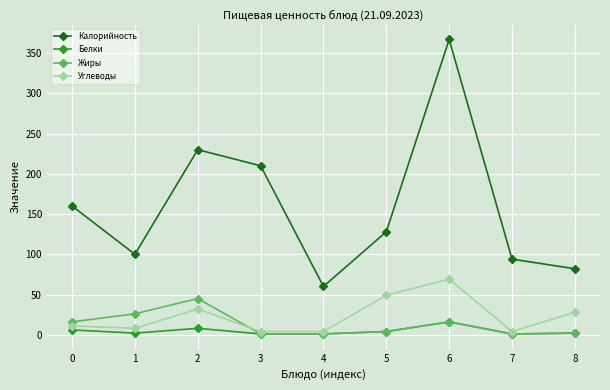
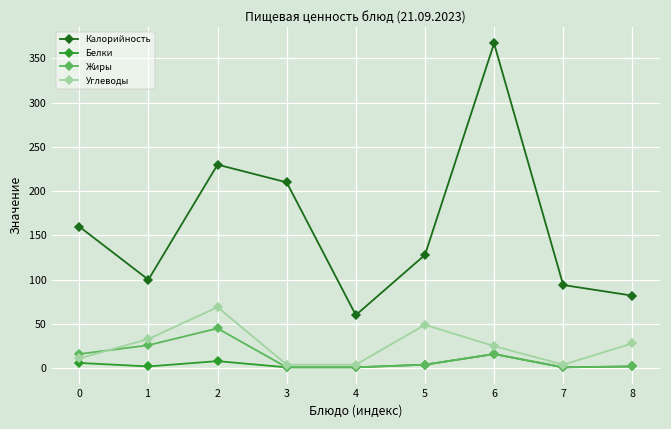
  {
    "Жиры": {
      "0": 20,
      "1": 30,
      "2": 50
    },
    "Углеводы": {
      "0": 10,
-     "1": 10,
-     "2": 30,
+     "1": 30,
+     "2": 70,
      "5": 50,
-     "6": 70,
+     "6": 30,
      "8": 30
    }
  }
